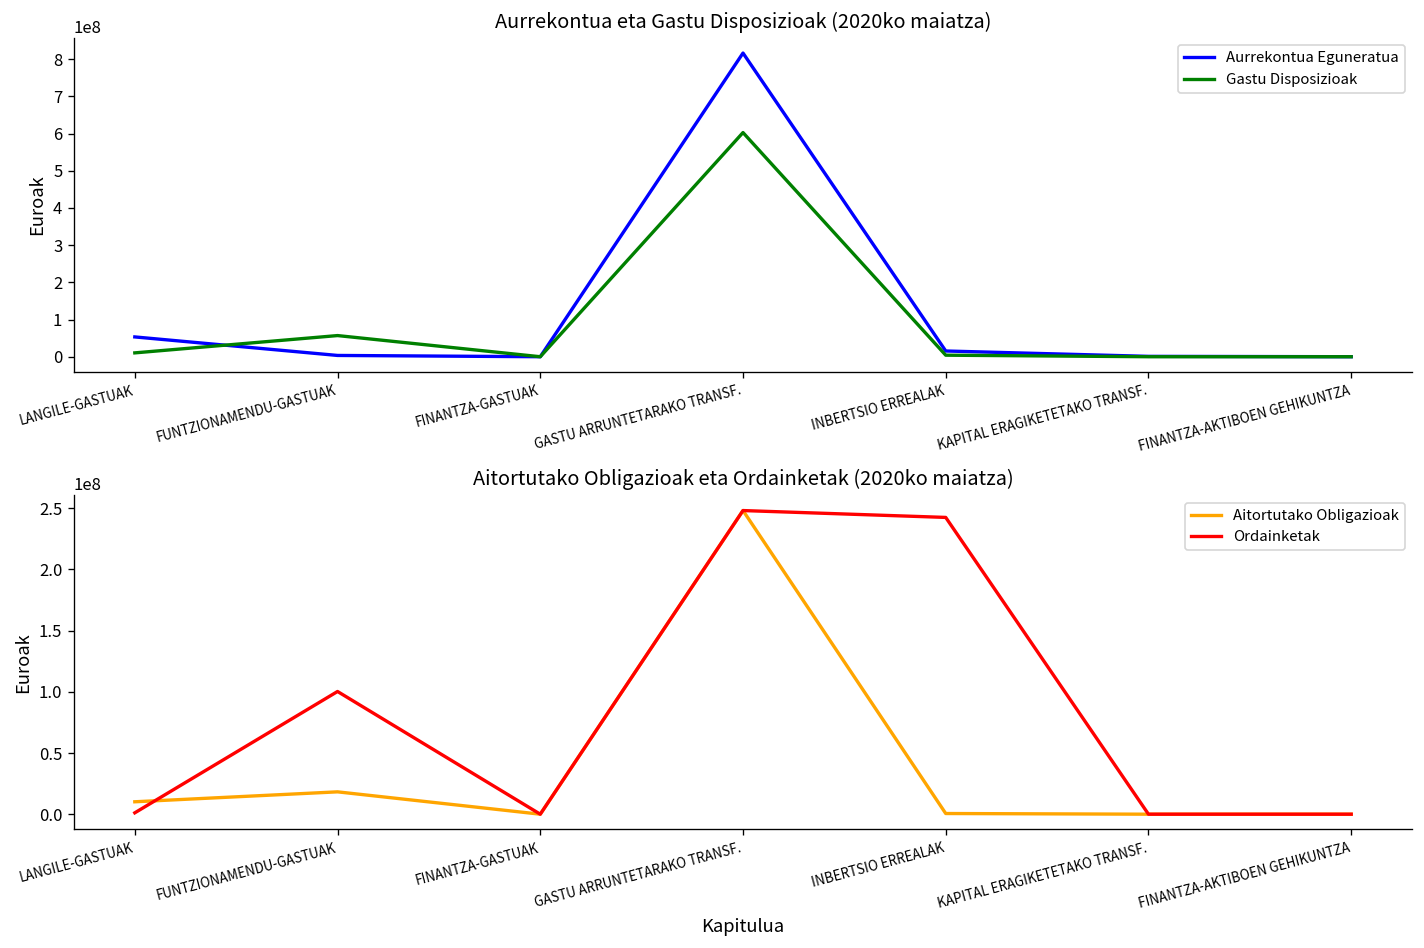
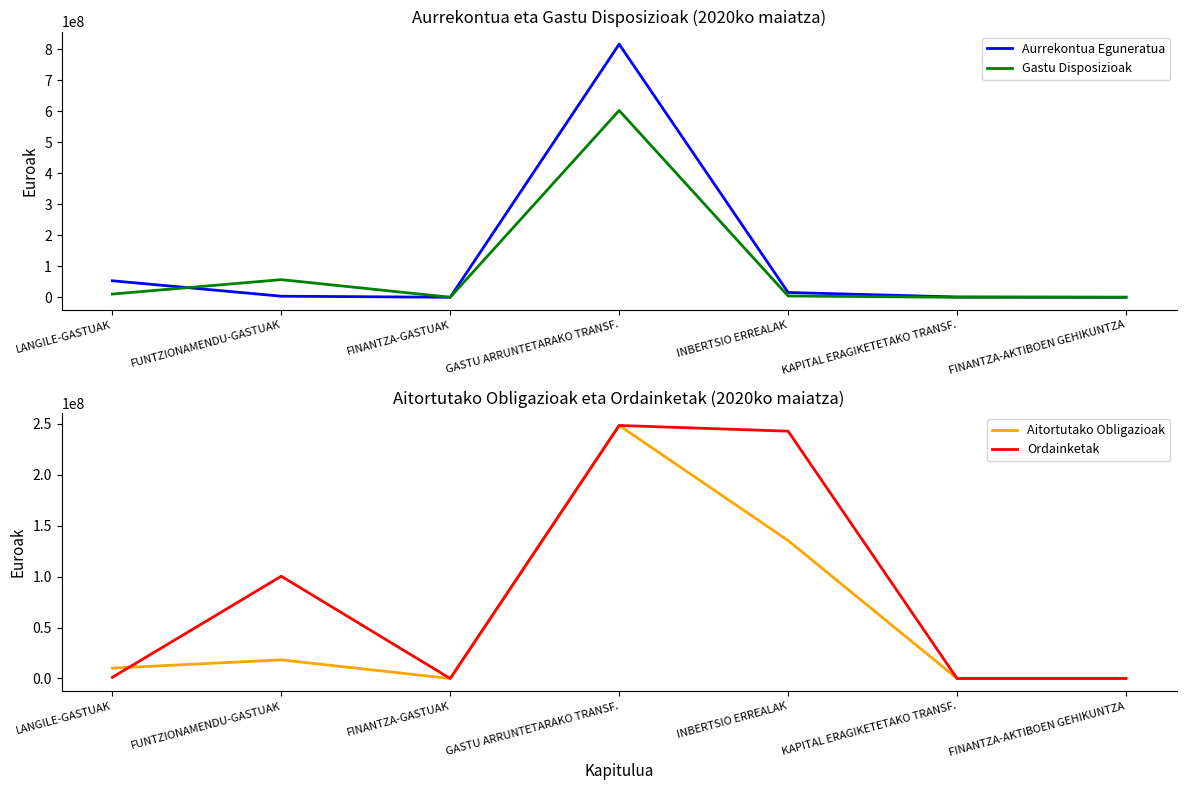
  {
    "Aurrekontua eta Gastu Disposizioak (2020ko maiatza)": {
      "Aurrekontua Eguneratua": {
        "LANGILE-GASTUAK": 50000000,
        "FUNTZIONAMENDU-GASTUAK": 0,
        "GASTU ARRUNTETARAKO TRANSF.": 820000000,
        "INBERTSIO ERREALAK": 20000000
      },
      "Gastu Disposizioak": {
        "LANGILE-GASTUAK": 10000000,
        "FUNTZIONAMENDU-GASTUAK": 60000000,
        "GASTU ARRUNTETARAKO TRANSF.": 600000000,
        "INBERTSIO ERREALAK": 0
      }
    },
    "Aitortutako Obligazioak eta Ordainketak (2020ko maiatza)": {
      "Aitortutako Obligazioak": {
        "LANGILE-GASTUAK": 10000000,
        "FUNTZIONAMENDU-GASTUAK": 18000000,
-       "INBERTSIO ERREALAK": 1000000
+       "INBERTSIO ERREALAK": 135000000
      },
      "Ordainketak": {
        "LANGILE-GASTUAK": 1000000,
        "FUNTZIONAMENDU-GASTUAK": 100000000,
        "INBERTSIO ERREALAK": 243000000
      }
    }
  }
